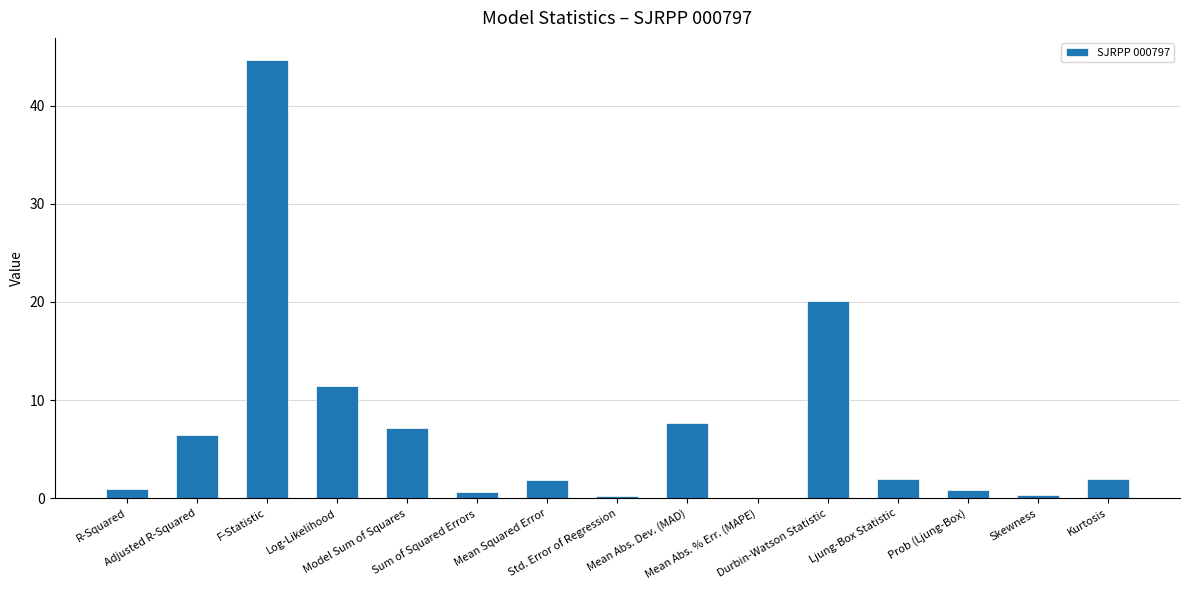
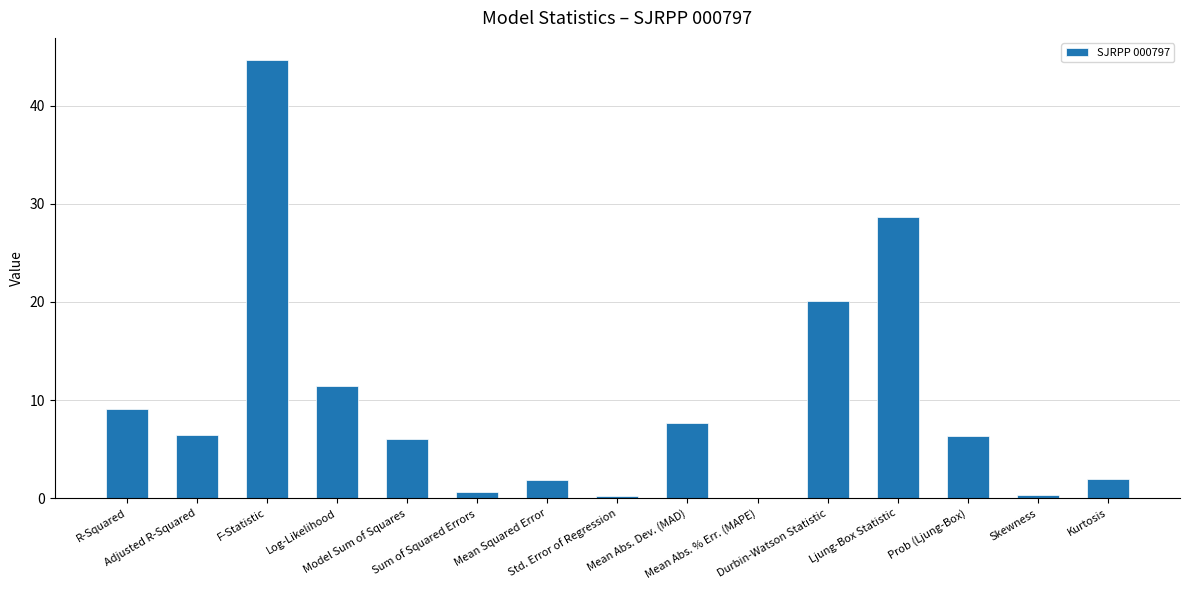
  {
-   "R-Squared": 1,
+   "R-Squared": 9,
    "Adjusted R-Squared": 6,
    "F-Statistic": 45,
    "Log-Likelihood": 11,
-   "Model Sum of Squares": 7,
+   "Model Sum of Squares": 6,
    "Sum of Squared Errors": 1,
    "Mean Squared Error": 2,
    "Mean Abs. Dev. (MAD)": 8,
    "Durbin-Watson Statistic": 20,
-   "Ljung-Box Statistic": 2,
-   "Prob (Ljung-Box)": 1,
+   "Ljung-Box Statistic": 29,
+   "Prob (Ljung-Box)": 6,
    "Skewness": 0,
    "Kurtosis": 2
  }
